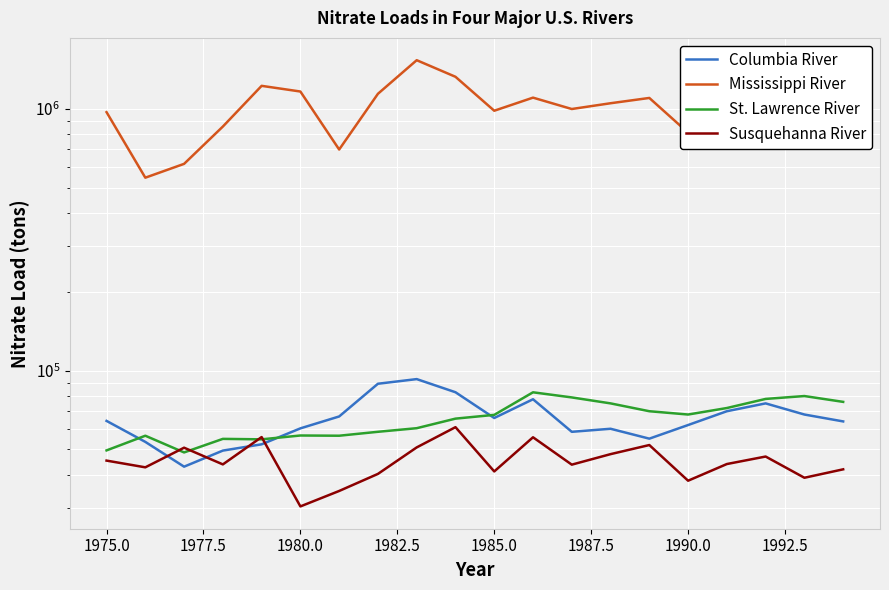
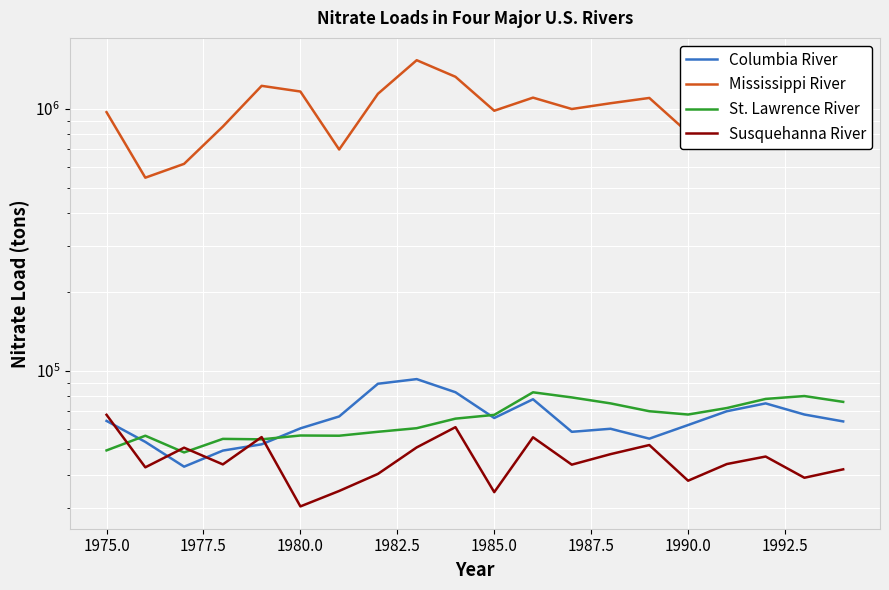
  {
    "Columbia River": {
      "1975.0": 64000,
      "1980.0": 60000,
      "1985.0": 66000,
      "1990.0": 62000
    },
    "Mississippi River": {
      "1975.0": 970000,
      "1980.0": 1200000,
      "1985.0": 980000
    },
    "St. Lawrence River": {
      "1975.0": 50000,
      "1980.0": 57000,
      "1985.0": 68000,
      "1990.0": 68000
    },
    "Susquehanna River": {
-     "1975.0": 45000,
+     "1975.0": 68000,
      "1980.0": 30000,
-     "1985.0": 41000,
+     "1985.0": 34000,
      "1990.0": 38000
    }
  }
